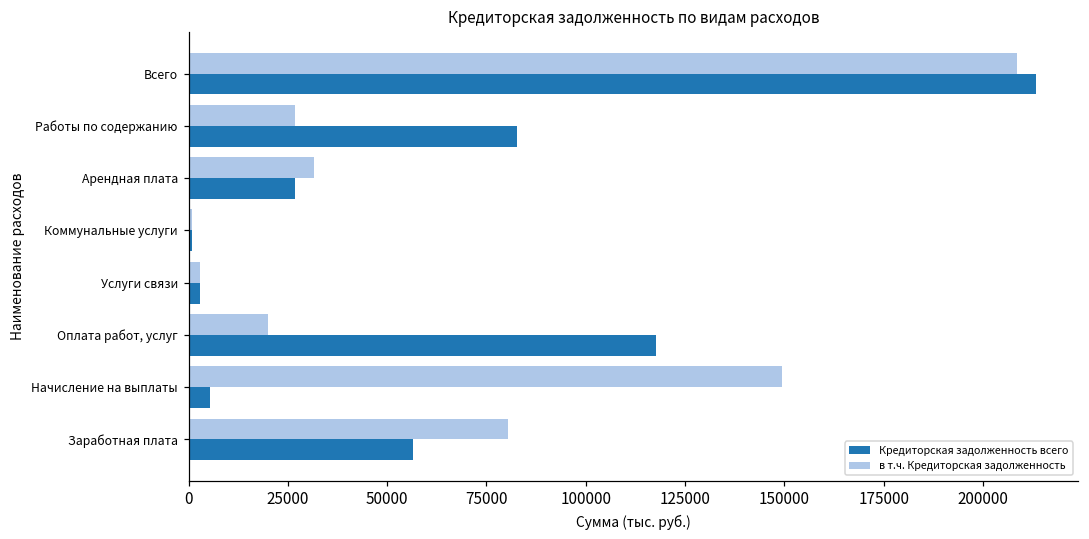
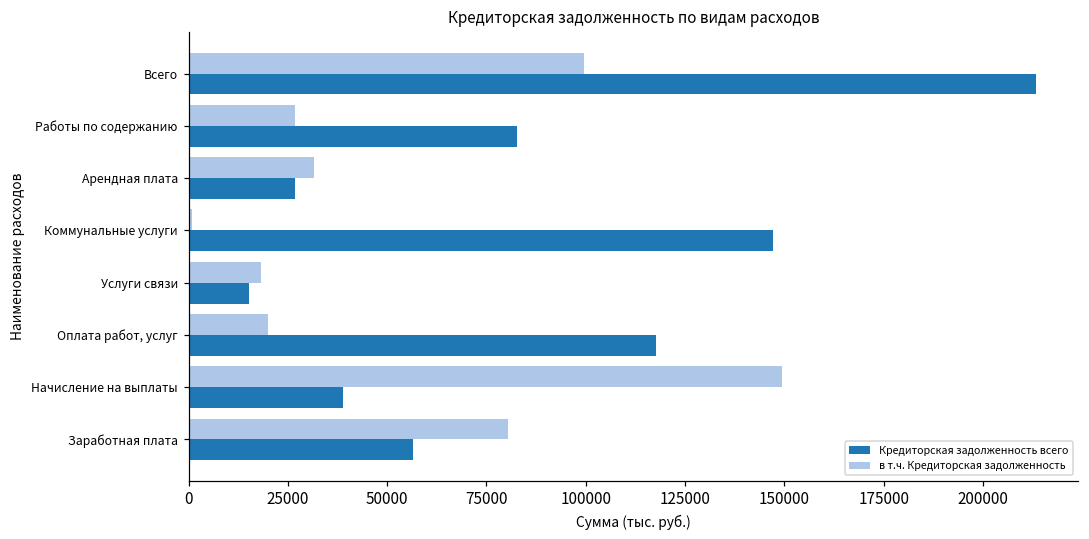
  {
    "Кредиторская задолженность всего": {
      "Всего": 213000,
      "Работы по содержанию": 83000,
      "Арендная плата": 27000,
-     "Коммунальные услуги": 1000,
-     "Услуги связи": 3000,
+     "Коммунальные услуги": 147000,
+     "Услуги связи": 15000,
      "Оплата работ, услуг": 118000,
-     "Начисление на выплаты": 5000,
+     "Начисление на выплаты": 39000,
      "Заработная плата": 57000
    },
    "в т.ч. Кредиторская задолженность": {
-     "Всего": 209000,
+     "Всего": 100000,
      "Работы по содержанию": 27000,
      "Арендная плата": 32000,
      "Коммунальные услуги": 1000,
-     "Услуги связи": 3000,
+     "Услуги связи": 18000,
      "Оплата работ, услуг": 20000,
      "Начисление на выплаты": 149000,
      "Заработная плата": 80000
    }
  }
